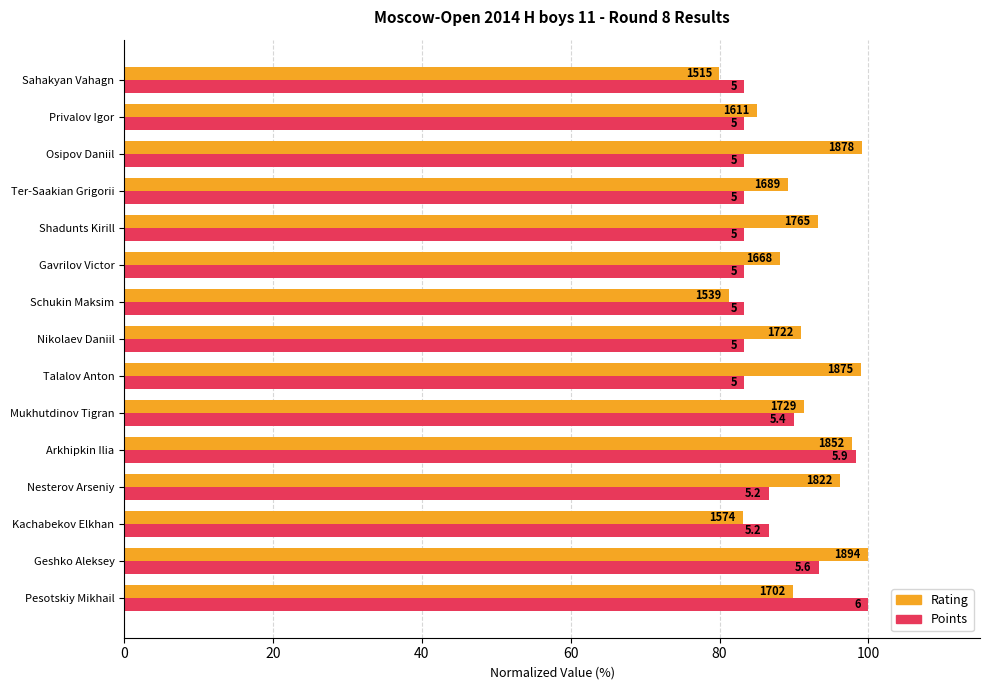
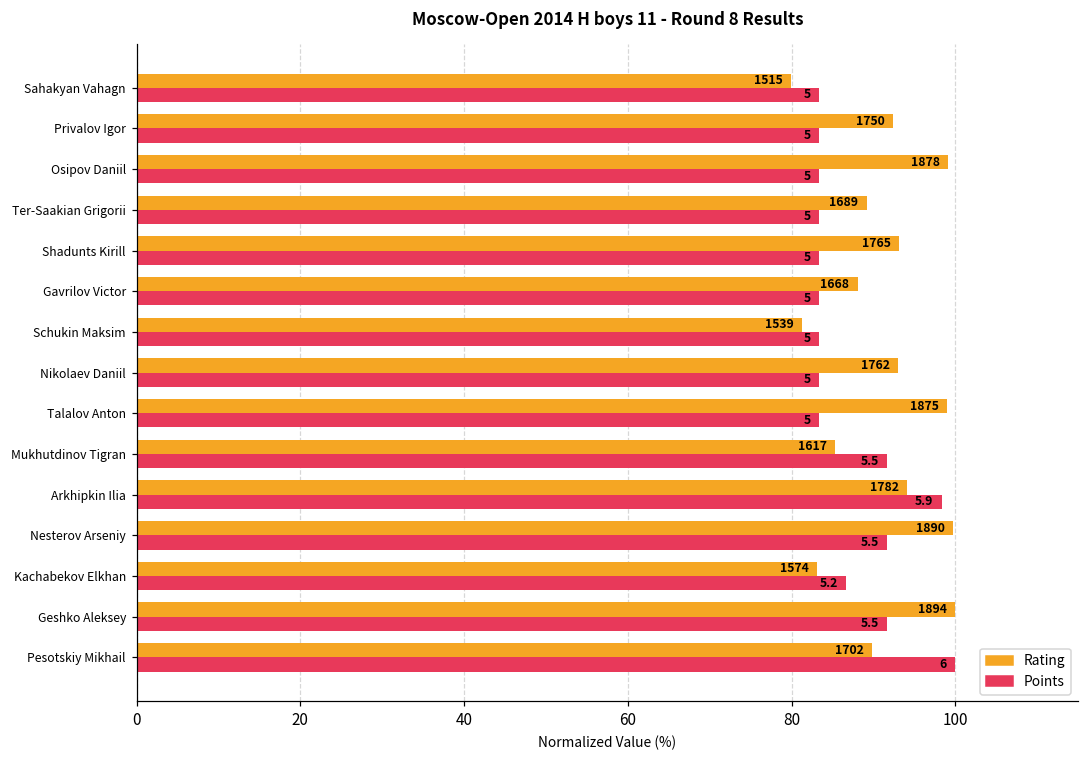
  {
    "Rating": {
-     "Privalov Igor": 1611,
-     "Nikolaev Daniil": 1722,
-     "Mukhutdinov Tigran": 1729,
-     "Arkhipkin Ilia": 1852,
-     "Nesterov Arseniy": 1822
+     "Privalov Igor": 1750,
+     "Nikolaev Daniil": 1762,
+     "Mukhutdinov Tigran": 1617,
+     "Arkhipkin Ilia": 1782,
+     "Nesterov Arseniy": 1890
    },
    "Points": {
-     "Mukhutdinov Tigran": 5.4,
-     "Nesterov Arseniy": 5.2,
-     "Geshko Aleksey": 5.6
+     "Mukhutdinov Tigran": 5.5,
+     "Nesterov Arseniy": 5.5,
+     "Geshko Aleksey": 5.5
    }
  }
